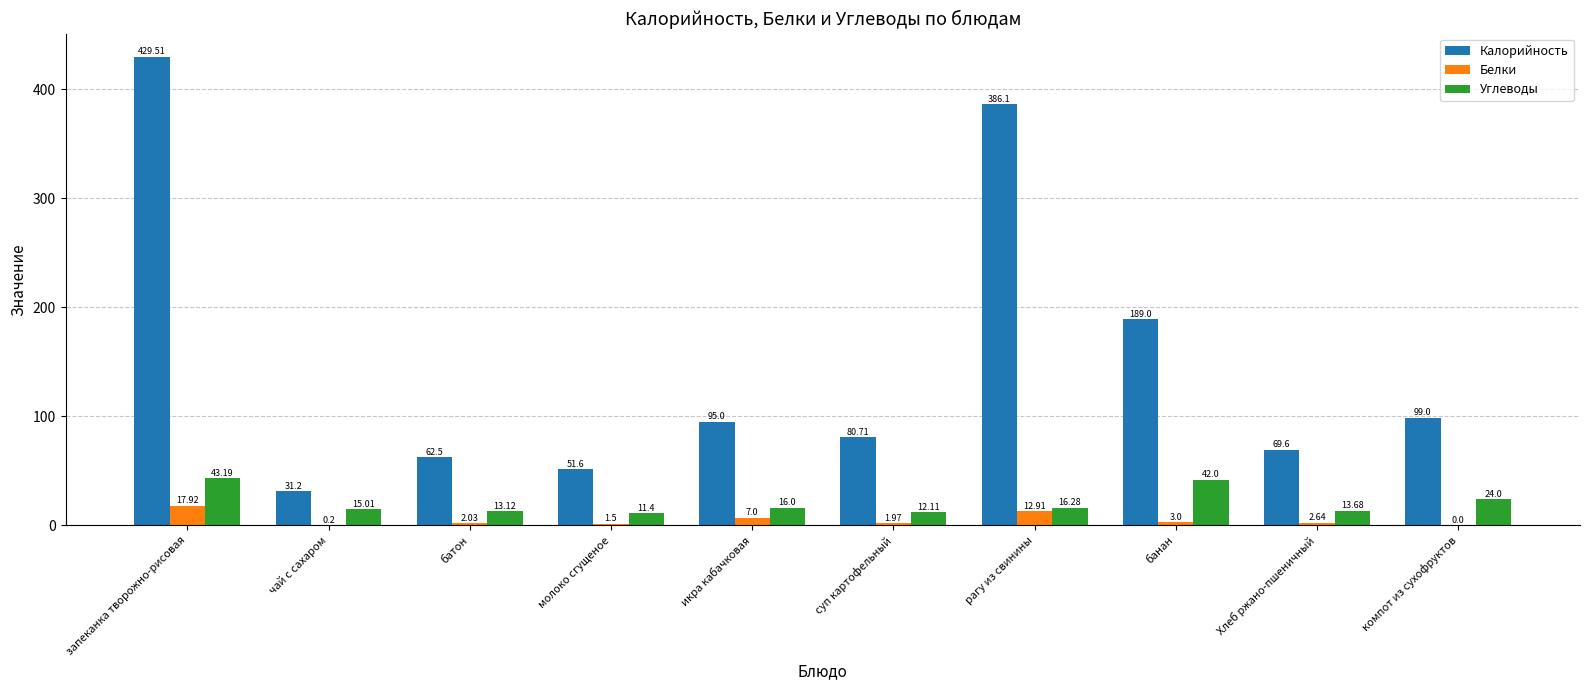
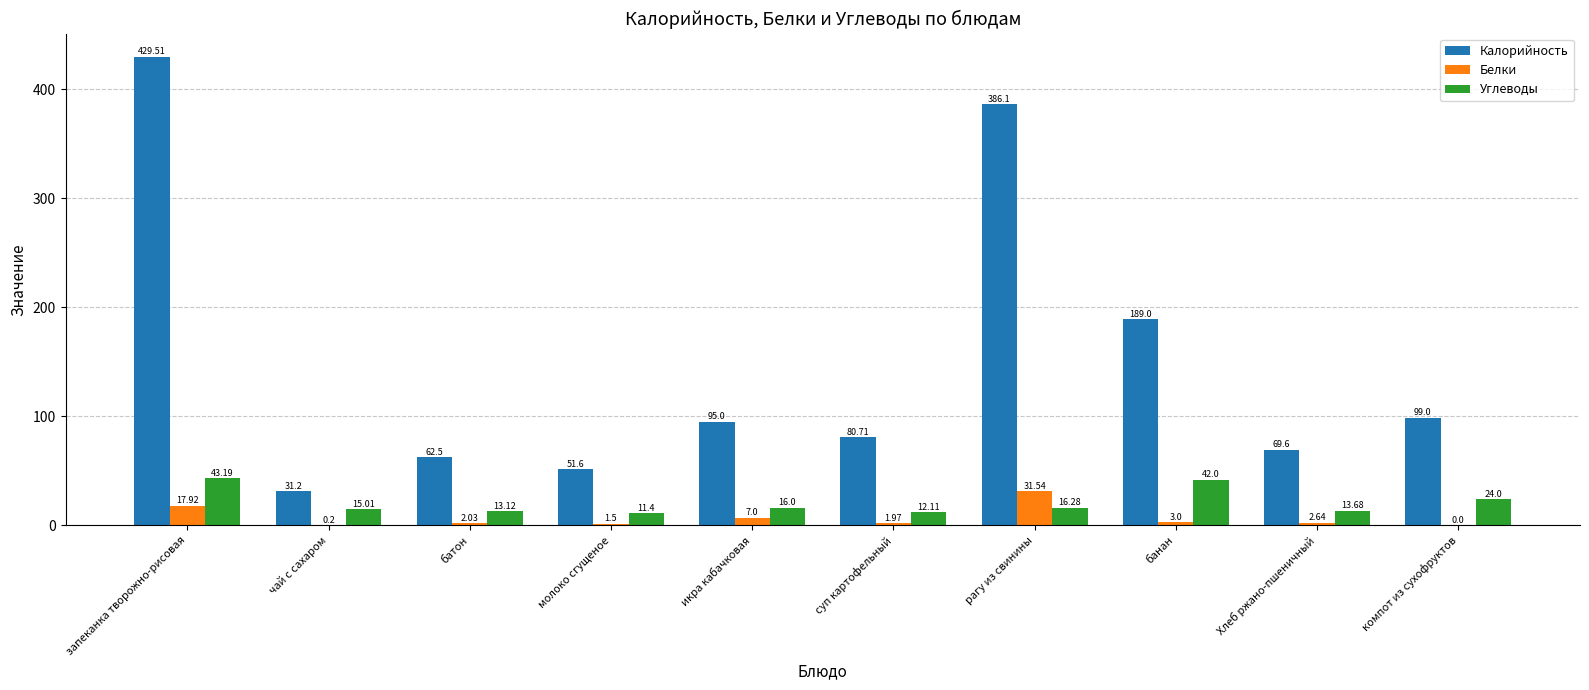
  {
    "Калорийность": {
      "запеканка творожно-рисовая": 429.51,
      "чай с сахаром": 31.2,
      "батон": 62.5,
      "молоко сгущеное": 51.6,
      "икра кабачковая": 95.0,
      "суп картофельный": 80.71,
      "рагу из свинины": 386.1,
      "банан": 189.0,
      "Хлеб ржано-пшеничный": 69.6,
      "компот из сухофруктов": 99.0
    },
    "Белки": {
      "запеканка творожно-рисовая": 17.92,
      "чай с сахаром": 0.2,
      "батон": 2.03,
      "молоко сгущеное": 1.5,
      "икра кабачковая": 7.0,
      "суп картофельный": 1.97,
-     "рагу из свинины": 12.91,
+     "рагу из свинины": 31.54,
      "банан": 3.0,
      "Хлеб ржано-пшеничный": 2.64,
      "компот из сухофруктов": 0.0
    },
    "Углеводы": {
      "запеканка творожно-рисовая": 43.19,
      "чай с сахаром": 15.01,
      "батон": 13.12,
      "молоко сгущеное": 11.4,
      "икра кабачковая": 16.0,
      "суп картофельный": 12.11,
      "рагу из свинины": 16.28,
      "банан": 42.0,
      "Хлеб ржано-пшеничный": 13.68,
      "компот из сухофруктов": 24.0
    }
  }
